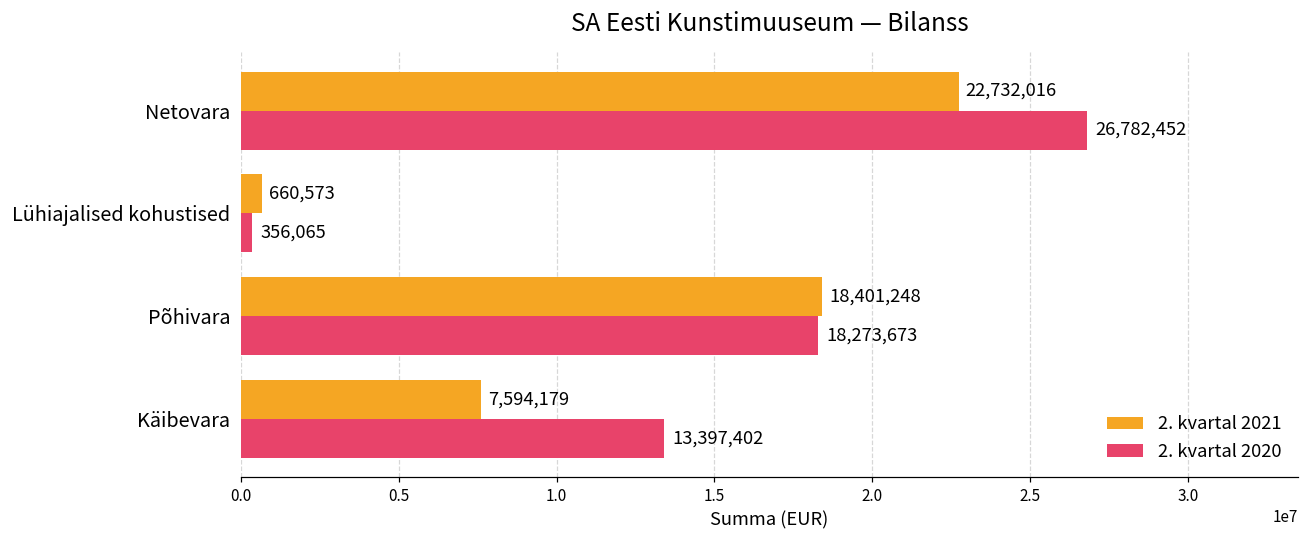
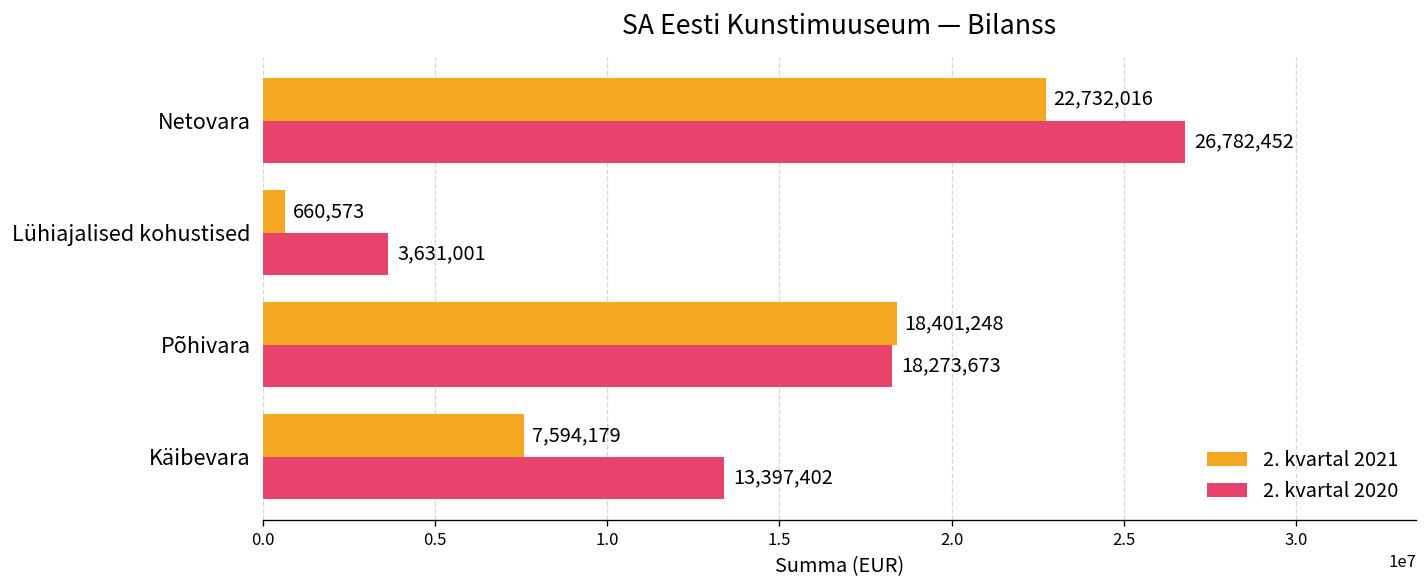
  {
    "2. kvartal 2021": {
      "Netovara": "22,732,016",
      "Lühiajalised kohustised": "660,573",
      "Põhivara": "18,401,248",
      "Käibevara": "7,594,179"
    },
    "2. kvartal 2020": {
      "Netovara": "26,782,452",
-     "Lühiajalised kohustised": "356,065",
+     "Lühiajalised kohustised": "3,631,001",
      "Põhivara": "18,273,673",
      "Käibevara": "13,397,402"
    }
  }
